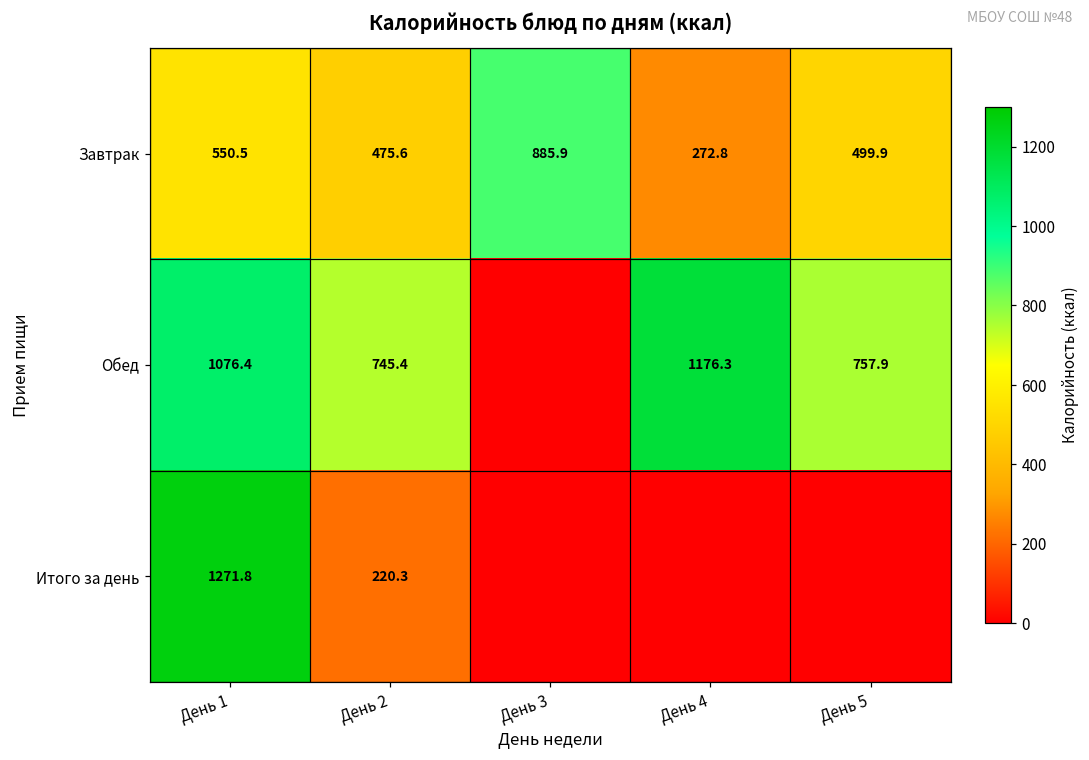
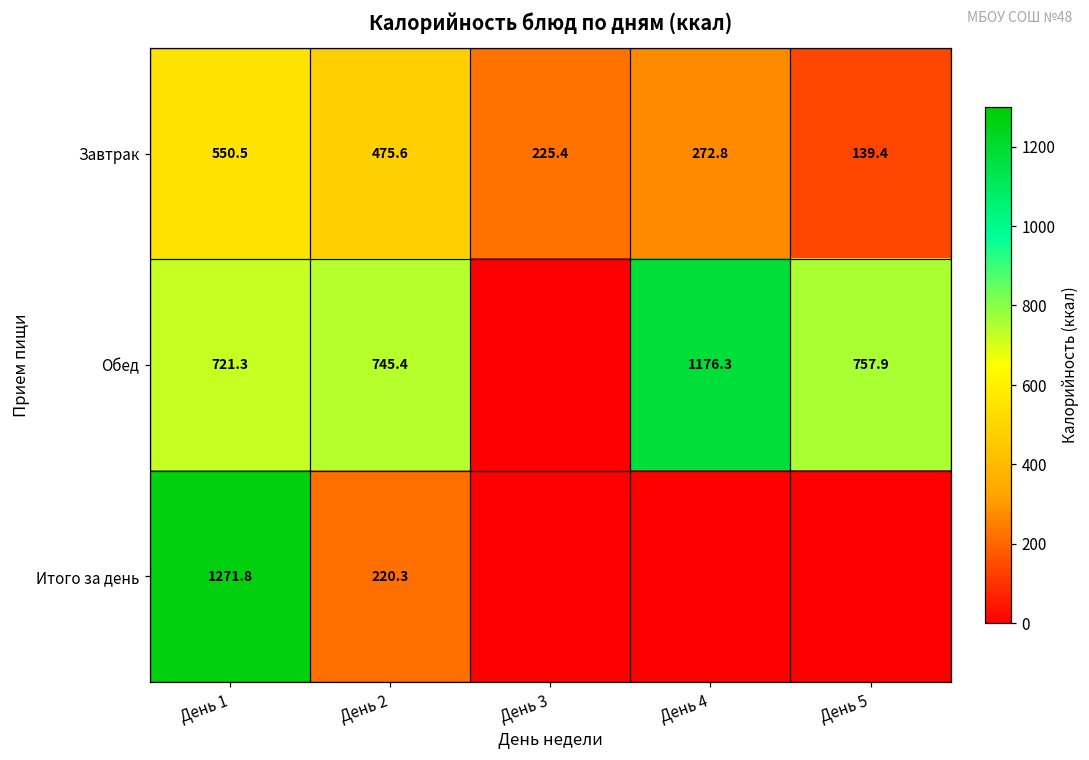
  {
    "Завтрак": {
      "День 1": 550.5,
      "День 2": 475.6,
-     "День 3": 885.9,
+     "День 3": 225.4,
      "День 4": 272.8,
-     "День 5": 499.9
+     "День 5": 139.4
    },
    "Обед": {
-     "День 1": 1076.4,
+     "День 1": 721.3,
      "День 2": 745.4,
      "День 4": 1176.3,
      "День 5": 757.9
    },
    "Итого за день": {
      "День 1": 1271.8,
      "День 2": 220.3
    }
  }
